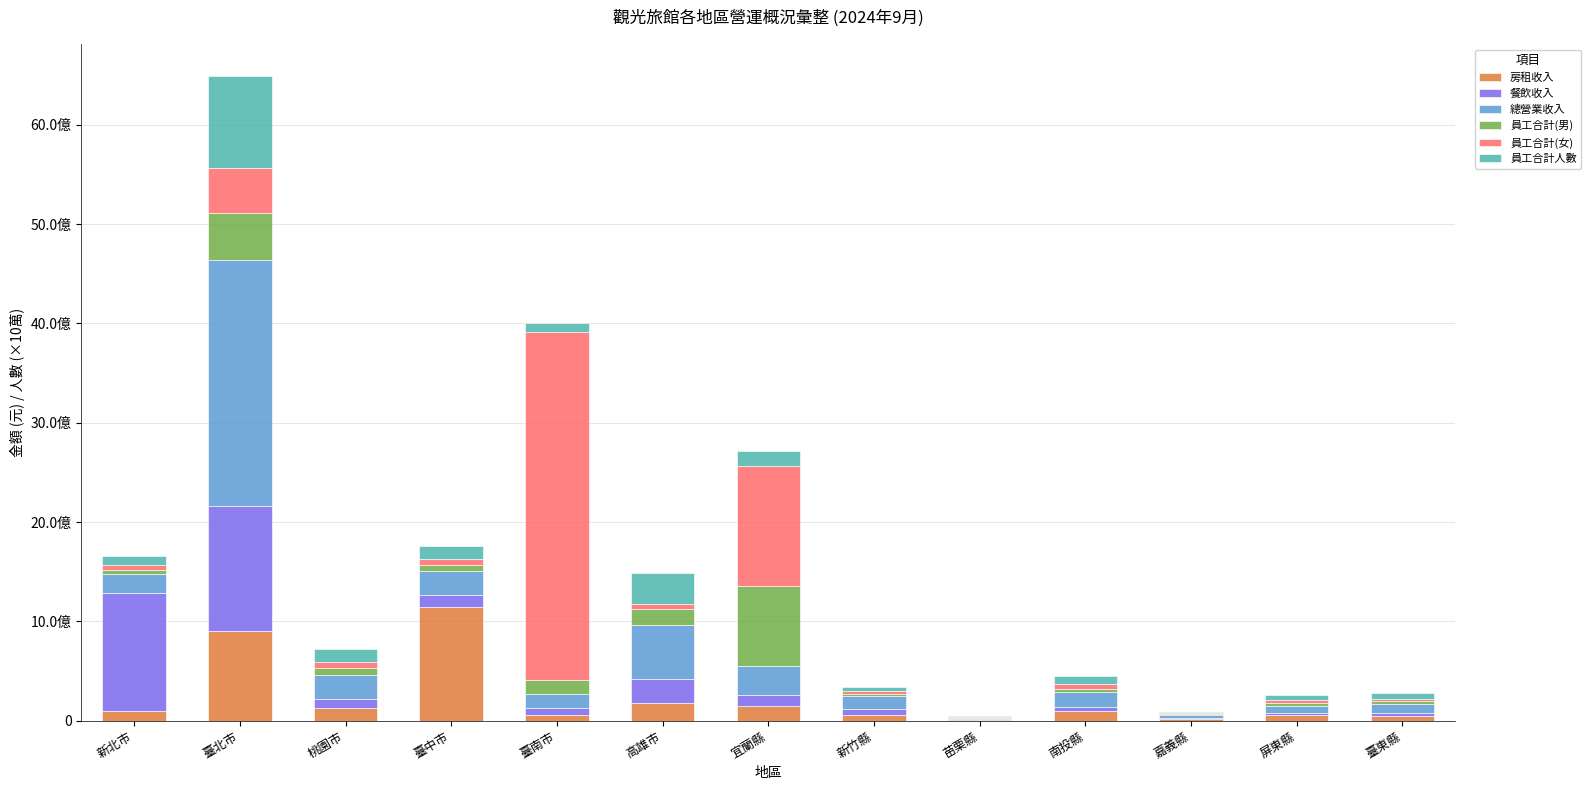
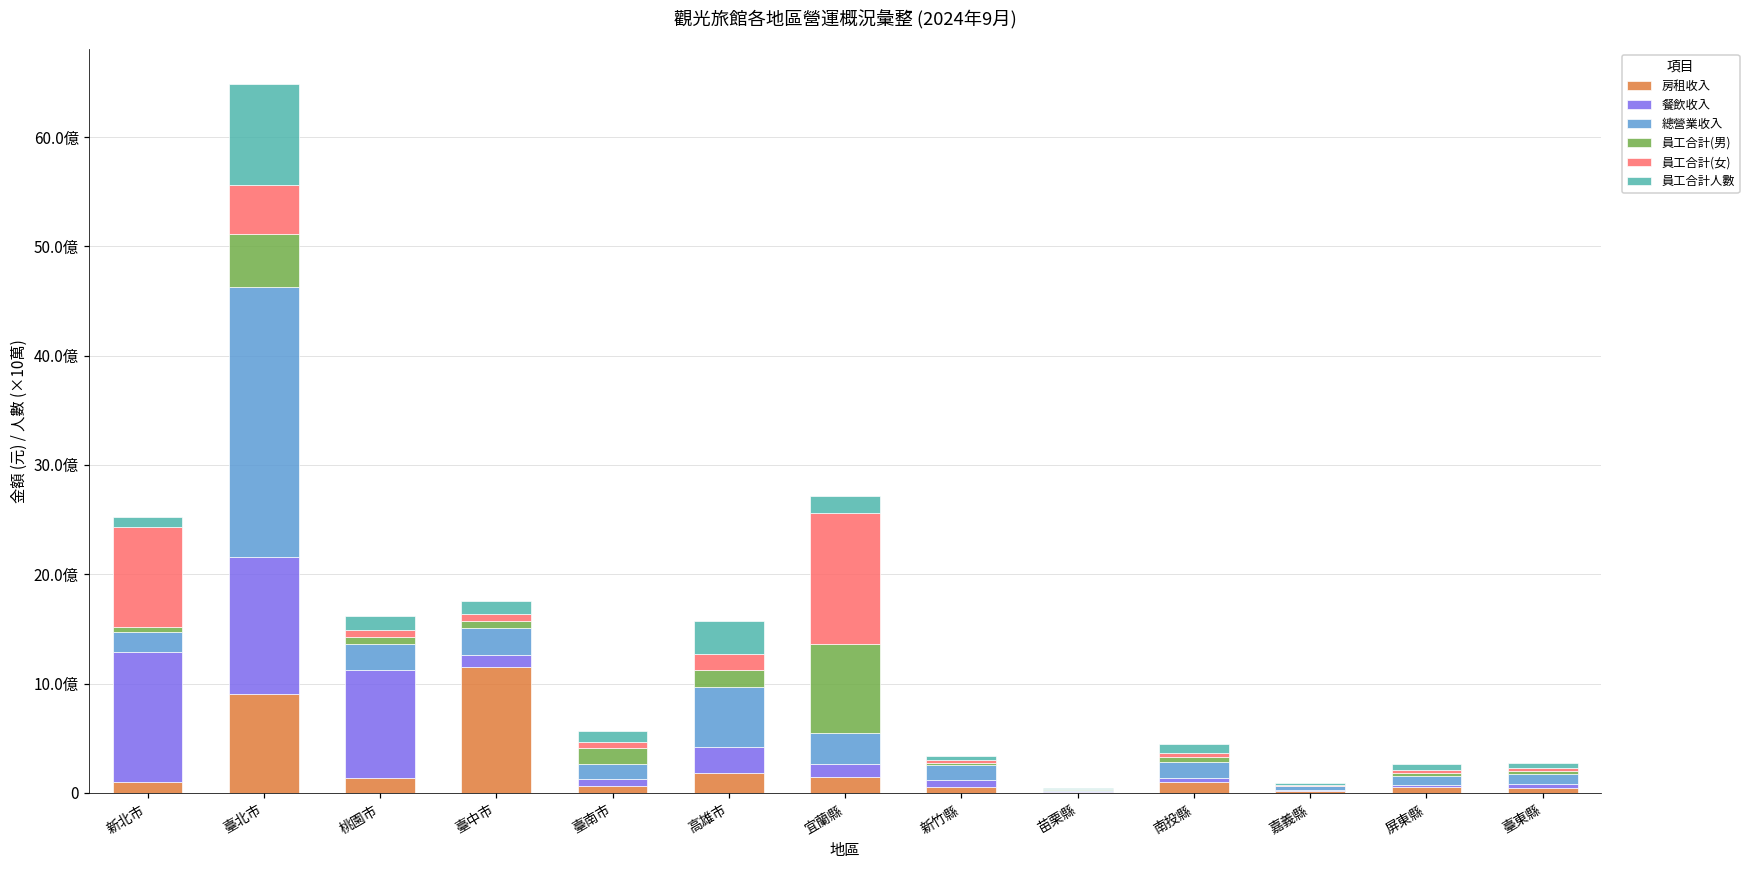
  {
    "房租收入": {
      "新北市": "1億",
      "臺北市": "9億",
      "桃園市": "1億",
      "臺中市": "11億",
      "臺南市": "1億",
      "高雄市": "2億",
      "宜蘭縣": "1億",
      "新竹縣": "1億",
      "南投縣": "1億",
      "屏東縣": "1億",
      "臺東縣": "0億"
    },
    "餐飲收入": {
      "新北市": "12億",
      "臺北市": "13億",
-     "桃園市": "1億",
+     "桃園市": "10億",
      "臺中市": "1億",
      "臺南市": "1億",
      "高雄市": "2億",
      "宜蘭縣": "1億",
      "新竹縣": "1億",
      "南投縣": "0億",
      "臺東縣": "0億"
    },
    "員工合計(男)": {
      "新北市": "0億",
      "臺北市": "5億",
      "桃園市": "1億",
      "臺中市": "1億",
      "臺南市": "1億",
      "高雄市": "2億",
      "宜蘭縣": "8億",
      "南投縣": "0億",
      "屏東縣": "0億",
      "臺東縣": "0億"
    },
    "員工合計(女)": {
-     "新北市": "0億",
+     "新北市": "9億",
      "臺北市": "4億",
      "桃園市": "1億",
      "臺中市": "1億",
-     "臺南市": "35億",
-     "高雄市": "0.6億",
+     "臺南市": "1億",
+     "高雄市": "1.5億",
      "宜蘭縣": "12億",
      "南投縣": "0億",
      "臺東縣": "0億"
    }
  }
